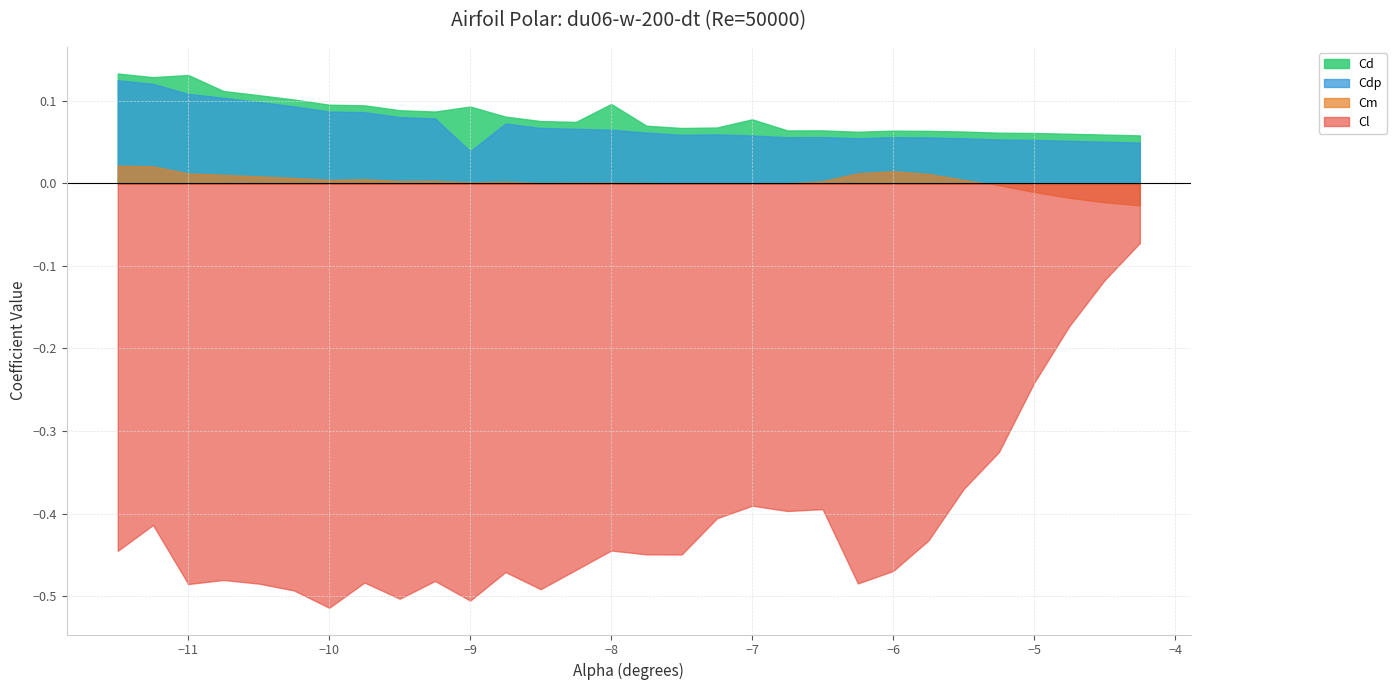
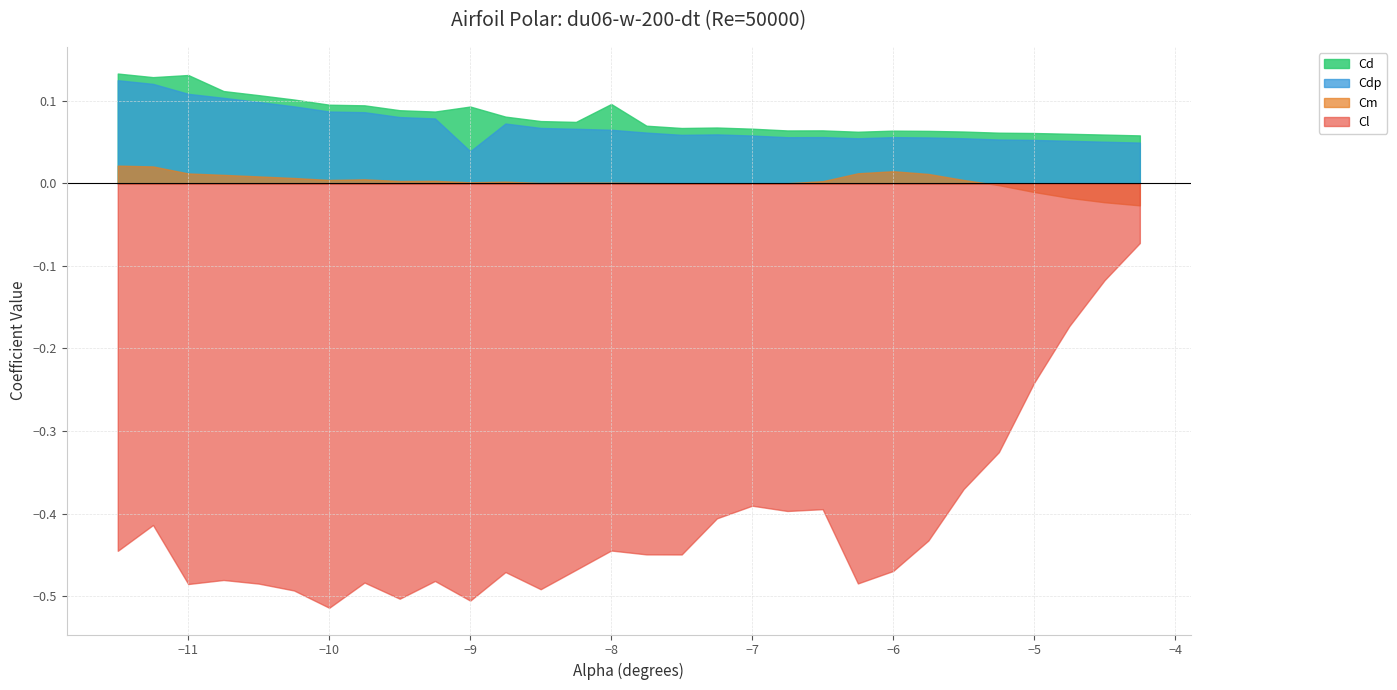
  {
    "Cd": {
      "−11": 0.13,
      "−10": 0.10,
      "−9": 0.09,
      "−8": 0.10,
-     "−7": 0.08,
+     "−7": 0.07,
      "−6": 0.06,
      "−5": 0.06
    },
    "Cdp": {
      "−11": 0.11,
      "−10": 0.09,
      "−9": 0.04,
      "−8": 0.07,
      "−7": 0.06,
      "−6": 0.06,
      "−5": 0.05
    }
  }
